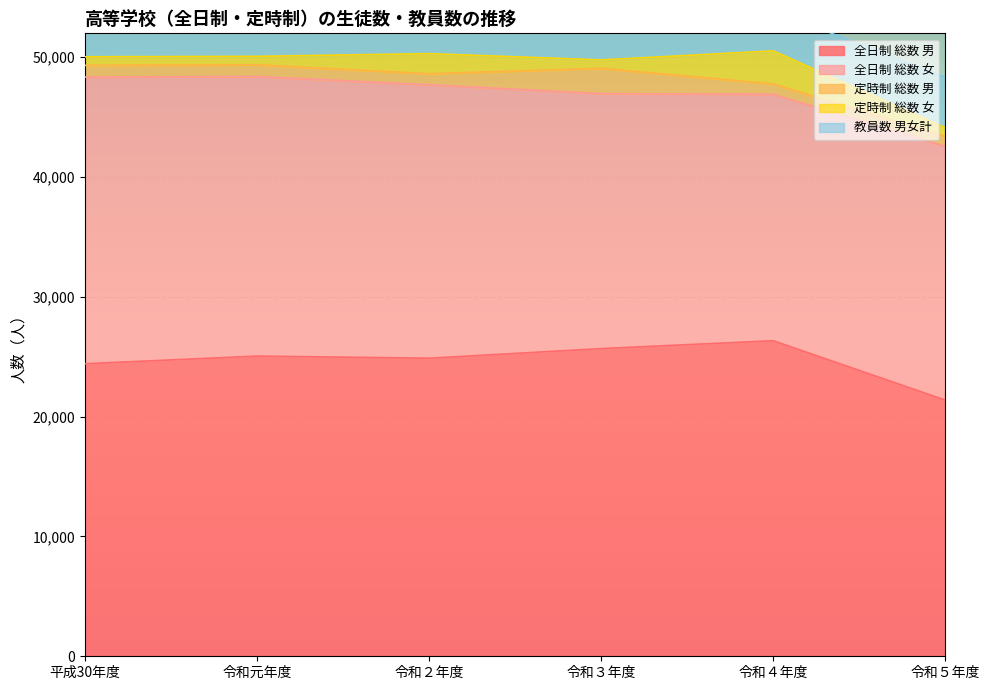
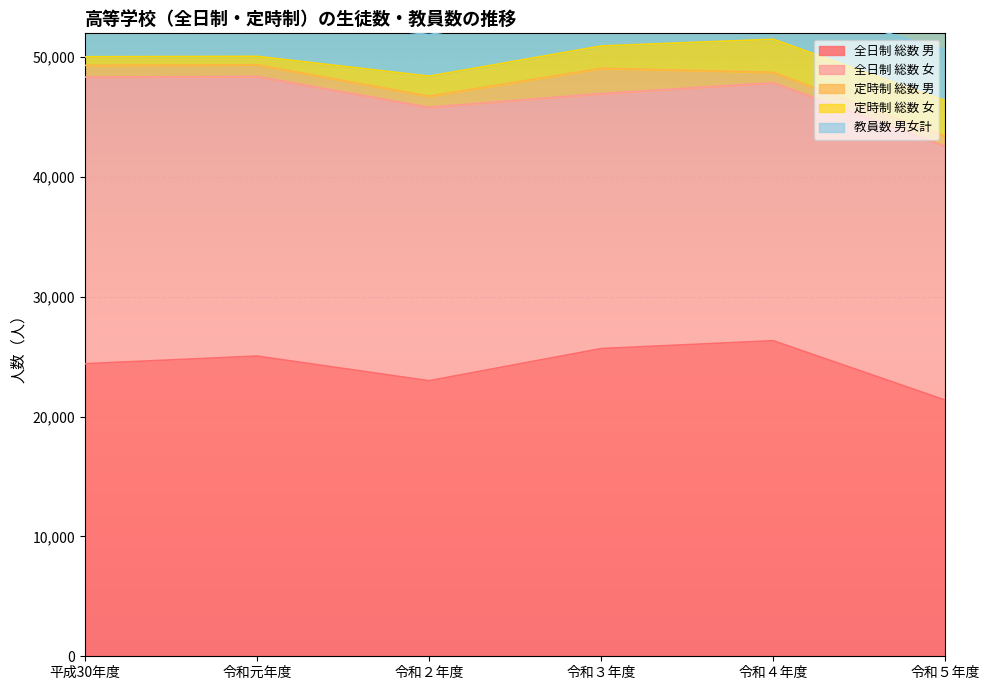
  {
    "全日制 総数 男": {
      "平成30年度": "24,400",
      "令和元年度": "25,100",
-     "令和２年度": "24,900",
+     "令和２年度": "23,000",
      "令和３年度": "25,700",
      "令和４年度": "26,300",
      "令和５年度": "21,400"
    },
    "全日制 総数 女": {
      "平成30年度": "23,900",
      "令和元年度": "23,300",
      "令和２年度": "22,800",
      "令和３年度": "21,300",
-     "令和４年度": "20,600",
+     "令和４年度": "21,500",
      "令和５年度": "21,200"
    },
    "定時制 総数 男": {
      "平成30年度": "1,000",
      "令和元年度": "1,000",
      "令和２年度": "900",
      "令和３年度": "2,100",
      "令和４年度": "900",
      "令和５年度": "800"
    },
    "定時制 総数 女": {
      "平成30年度": "700",
      "令和元年度": "700",
      "令和２年度": "1,700",
-     "令和３年度": "700",
+     "令和３年度": "1,900",
      "令和４年度": "2,800",
-     "令和５年度": "700"
+     "令和５年度": "3,000"
    },
    "教員数 男女計": {
      "令和５年度": "4,200"
    }
  }
